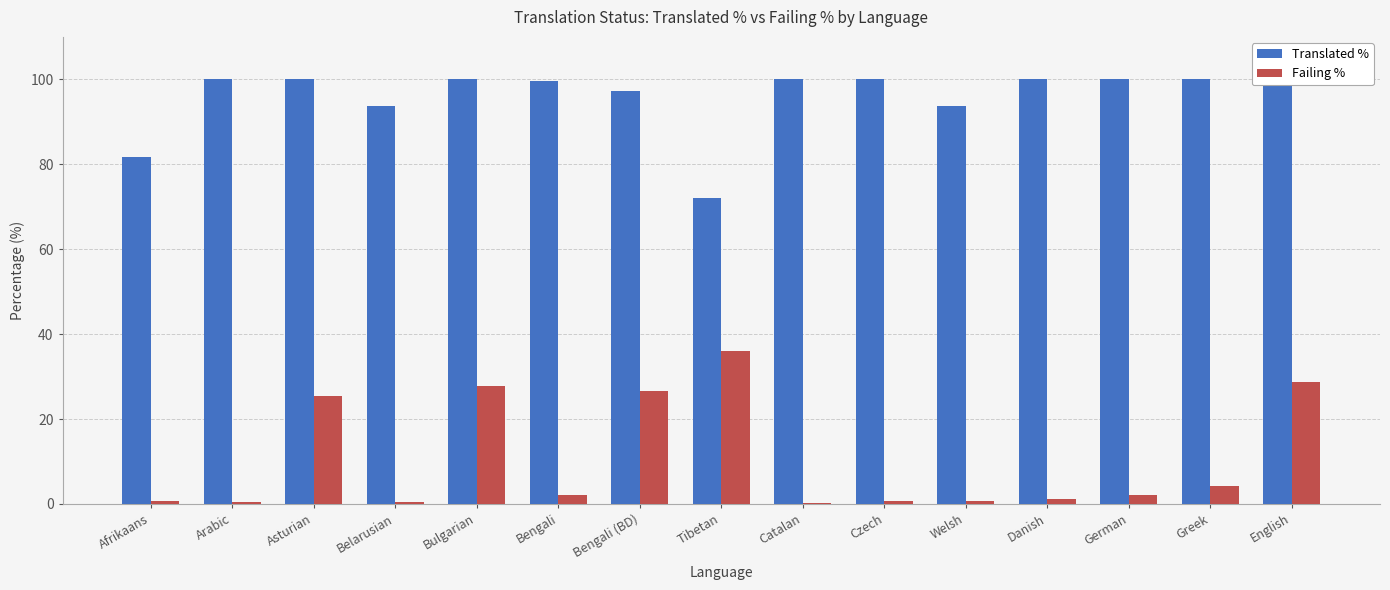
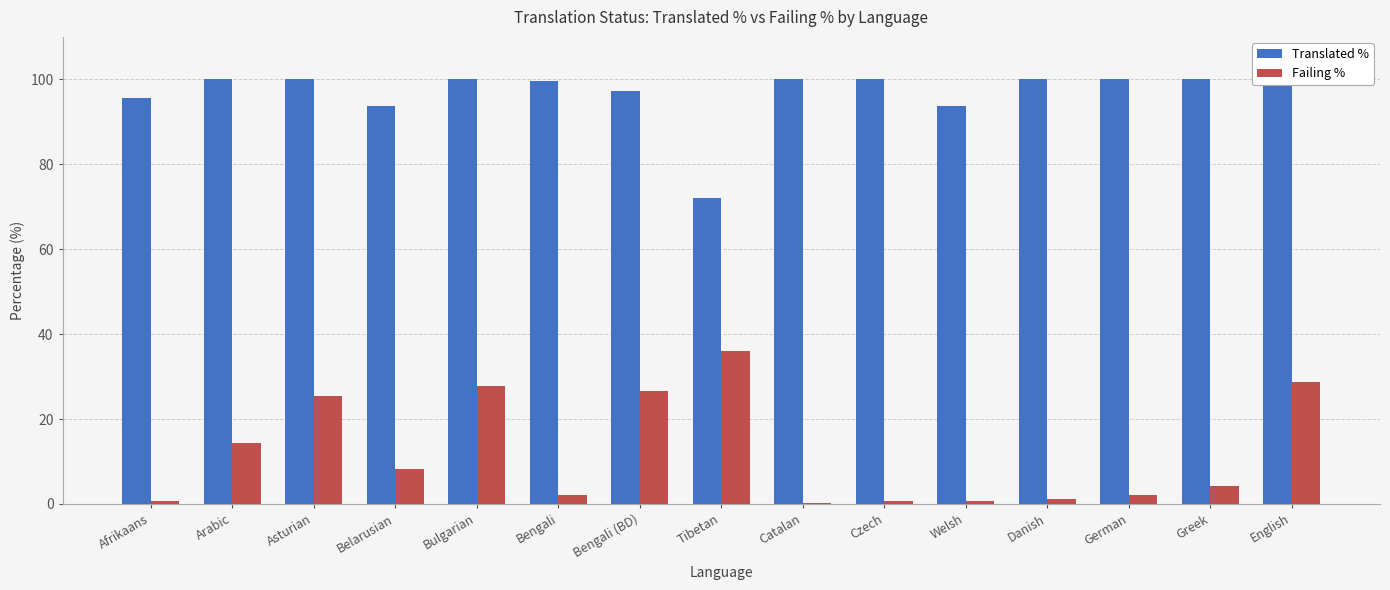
  {
    "Translated %": {
-     "Afrikaans": 82,
+     "Afrikaans": 96,
      "Arabic": 100,
      "Asturian": 100,
      "Belarusian": 94,
      "Bulgarian": 100,
      "Bengali": 100,
      "Bengali (BD)": 97,
      "Tibetan": 72,
      "Catalan": 100,
      "Czech": 100,
      "Welsh": 94,
      "Danish": 100,
      "German": 100,
      "Greek": 100
    },
    "Failing %": {
      "Afrikaans": 1,
-     "Arabic": 0,
+     "Arabic": 14,
      "Asturian": 26,
-     "Belarusian": 0,
+     "Belarusian": 8,
      "Bulgarian": 28,
      "Bengali": 2,
      "Bengali (BD)": 27,
      "Tibetan": 36,
      "Czech": 1,
      "Welsh": 1,
      "Danish": 1,
      "German": 2,
      "Greek": 4,
      "English": 29
    }
  }
